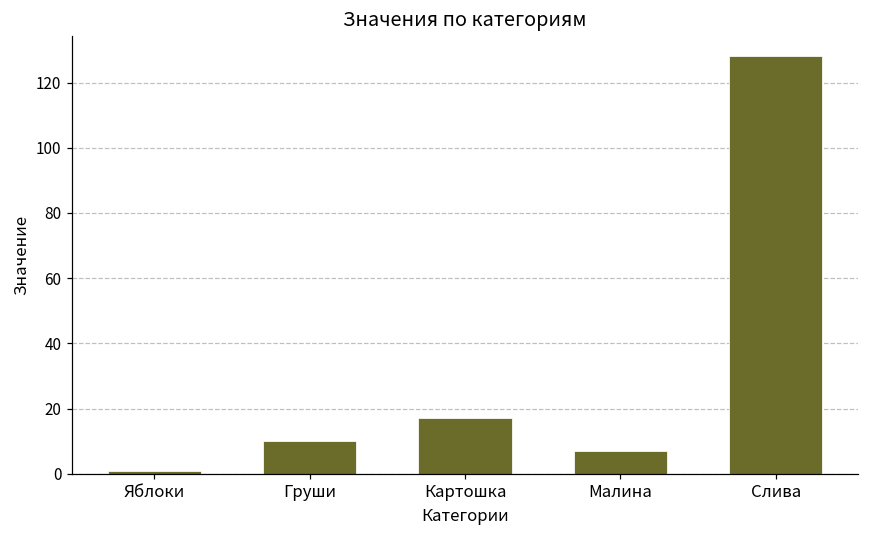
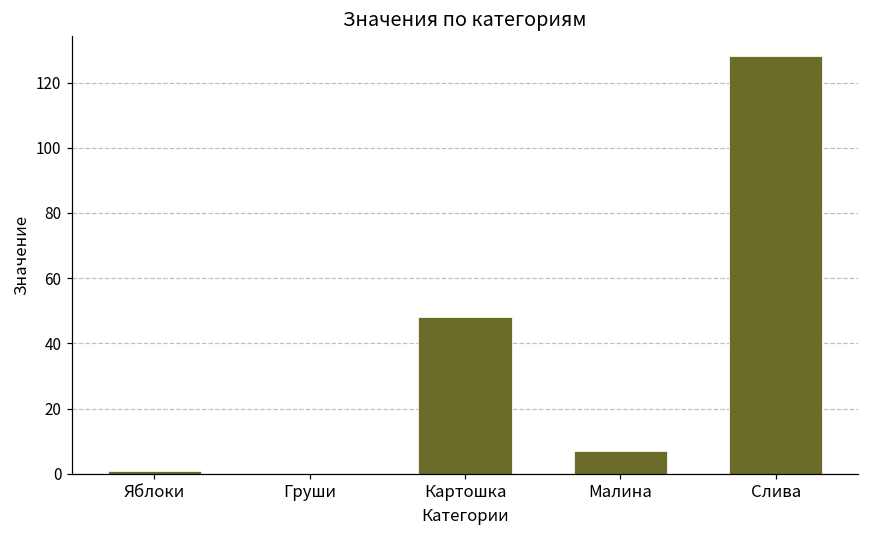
  {
    "Яблоки": 1,
-   "Груши": 10,
-   "Картошка": 17,
+   "Груши": 0,
+   "Картошка": 48,
    "Малина": 7,
    "Слива": 128
  }
